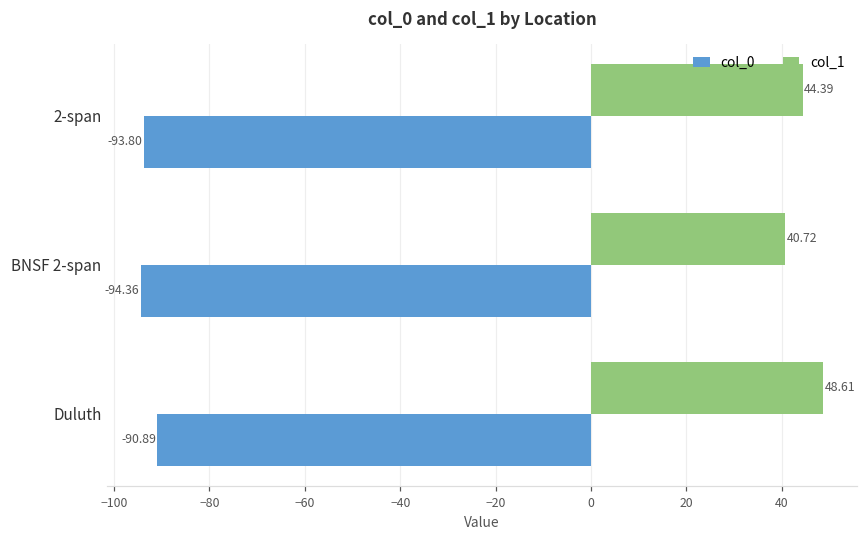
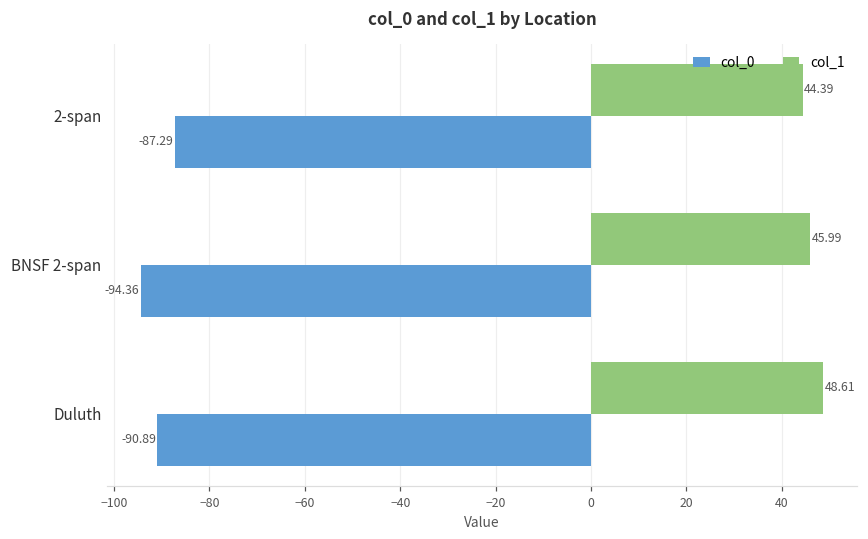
  {
    "col_0": {
-     "2-span": -93.80,
+     "2-span": -87.29,
      "BNSF 2-span": -94.36,
      "Duluth": -90.89
    },
    "col_1": {
      "2-span": 44.39,
-     "BNSF 2-span": 40.72,
+     "BNSF 2-span": 45.99,
      "Duluth": 48.61
    }
  }
